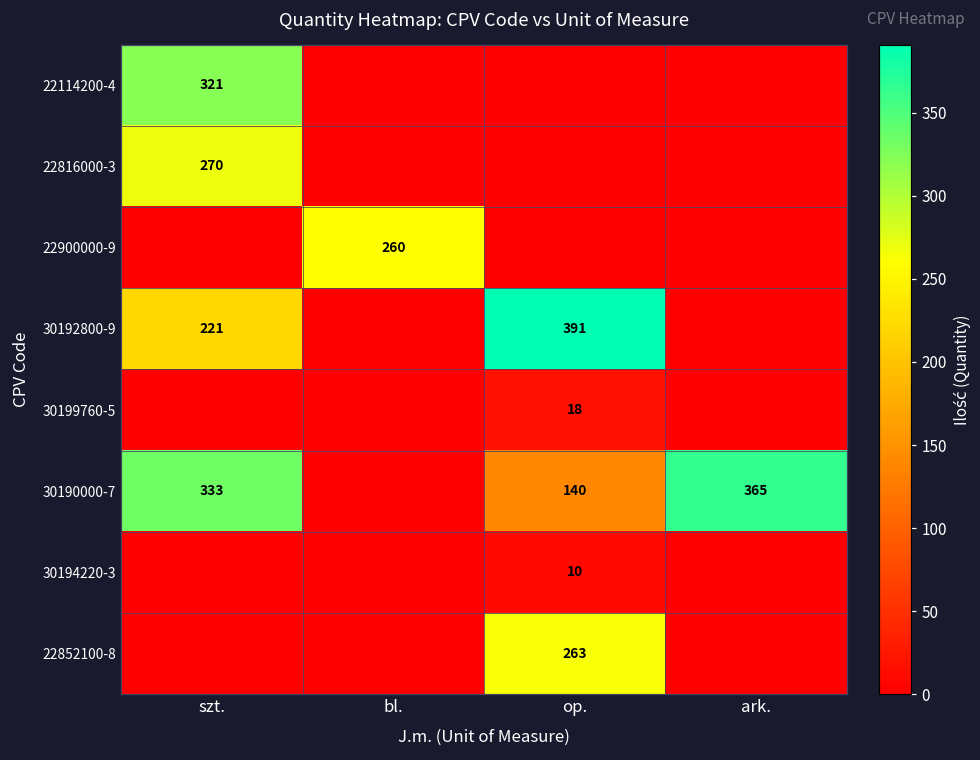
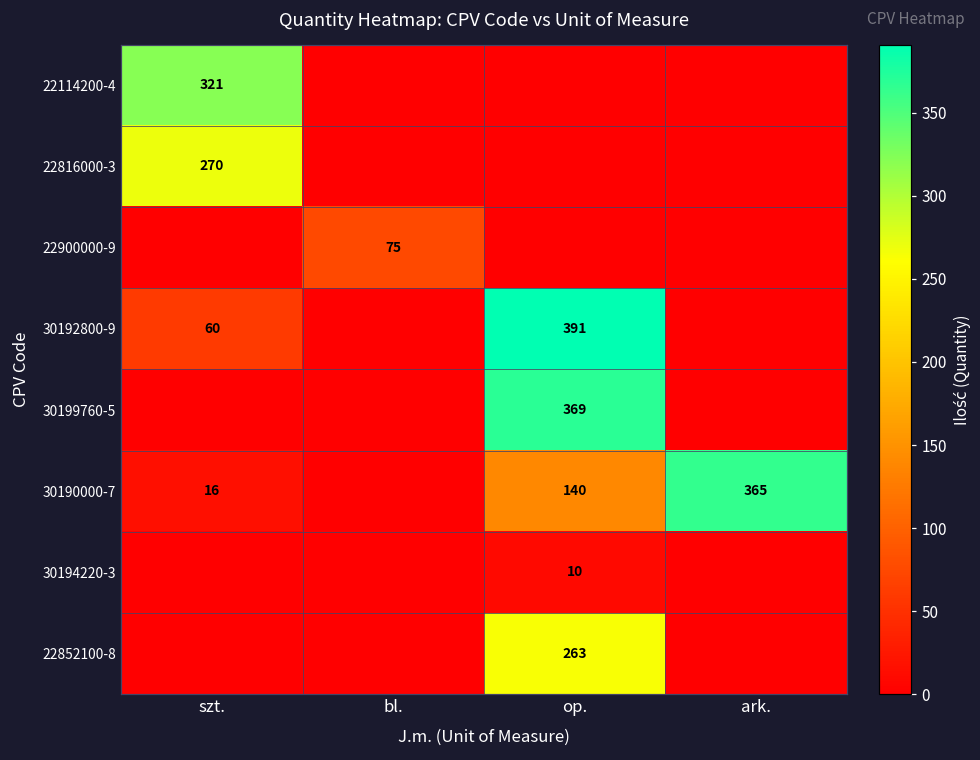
  {
    "22114200-4": {
      "szt.": 321
    },
    "22816000-3": {
      "szt.": 270
    },
    "22900000-9": {
-     "bl.": 260
+     "bl.": 75
    },
    "30192800-9": {
-     "szt.": 221,
+     "szt.": 60,
      "op.": 391
    },
    "30199760-5": {
-     "op.": 18
+     "op.": 369
    },
    "30190000-7": {
-     "szt.": 333,
+     "szt.": 16,
      "op.": 140,
      "ark.": 365
    },
    "30194220-3": {
      "op.": 10
    },
    "22852100-8": {
      "op.": 263
    }
  }
